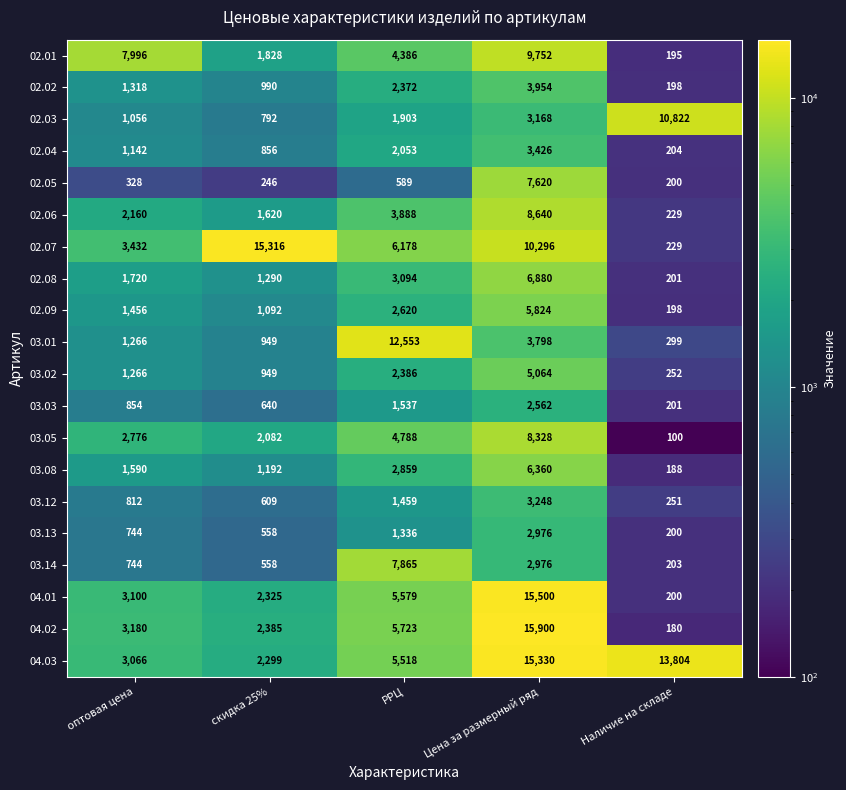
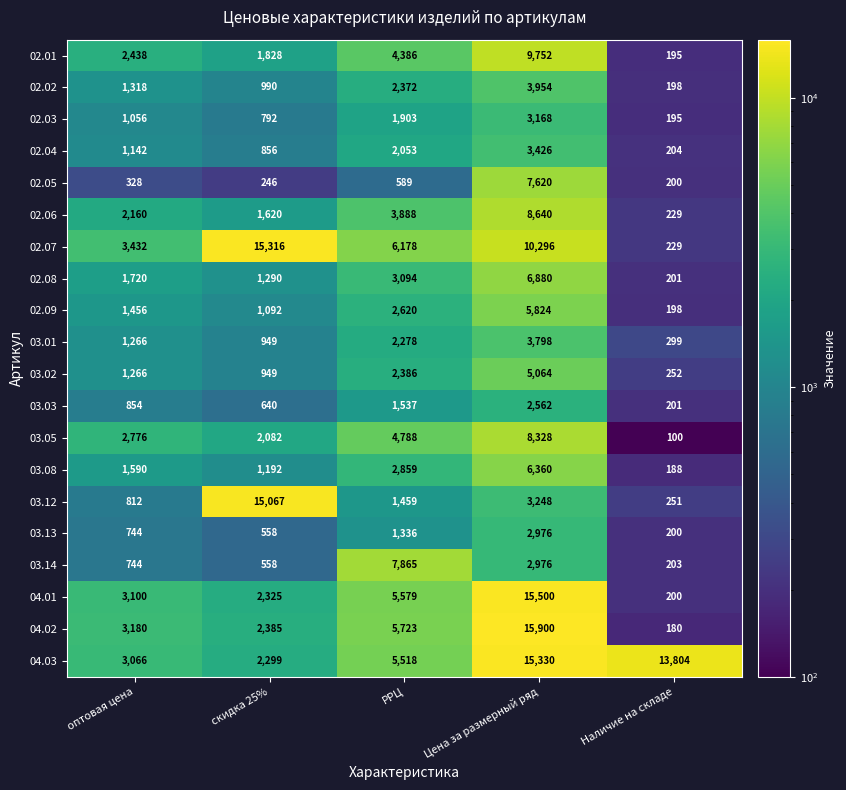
  {
    "02.01": {
-     "оптовая цена": "7,996",
+     "оптовая цена": "2,438",
      "скидка 25%": "1,828",
      "РРЦ": "4,386",
      "Цена за размерный ряд": "9,752",
      "Наличие на складе": "195"
    },
    "02.02": {
      "оптовая цена": "1,318",
      "скидка 25%": "990",
      "РРЦ": "2,372",
      "Цена за размерный ряд": "3,954",
      "Наличие на складе": "198"
    },
    "02.03": {
      "оптовая цена": "1,056",
      "скидка 25%": "792",
      "РРЦ": "1,903",
      "Цена за размерный ряд": "3,168",
-     "Наличие на складе": "10,822"
+     "Наличие на складе": "195"
    },
    "02.04": {
      "оптовая цена": "1,142",
      "скидка 25%": "856",
      "РРЦ": "2,053",
      "Цена за размерный ряд": "3,426",
      "Наличие на складе": "204"
    },
    "02.05": {
      "оптовая цена": "328",
      "скидка 25%": "246",
      "РРЦ": "589",
      "Цена за размерный ряд": "7,620",
      "Наличие на складе": "200"
    },
    "02.06": {
      "оптовая цена": "2,160",
      "скидка 25%": "1,620",
      "РРЦ": "3,888",
      "Цена за размерный ряд": "8,640",
      "Наличие на складе": "229"
    },
    "02.07": {
      "оптовая цена": "3,432",
      "скидка 25%": "15,316",
      "РРЦ": "6,178",
      "Цена за размерный ряд": "10,296",
      "Наличие на складе": "229"
    },
    "02.08": {
      "оптовая цена": "1,720",
      "скидка 25%": "1,290",
      "РРЦ": "3,094",
      "Цена за размерный ряд": "6,880",
      "Наличие на складе": "201"
    },
    "02.09": {
      "оптовая цена": "1,456",
      "скидка 25%": "1,092",
      "РРЦ": "2,620",
      "Цена за размерный ряд": "5,824",
      "Наличие на складе": "198"
    },
    "03.01": {
      "оптовая цена": "1,266",
      "скидка 25%": "949",
-     "РРЦ": "12,553",
+     "РРЦ": "2,278",
      "Цена за размерный ряд": "3,798",
      "Наличие на складе": "299"
    },
    "03.02": {
      "оптовая цена": "1,266",
      "скидка 25%": "949",
      "РРЦ": "2,386",
      "Цена за размерный ряд": "5,064",
      "Наличие на складе": "252"
    },
    "03.03": {
      "оптовая цена": "854",
      "скидка 25%": "640",
      "РРЦ": "1,537",
      "Цена за размерный ряд": "2,562",
      "Наличие на складе": "201"
    },
    "03.05": {
      "оптовая цена": "2,776",
      "скидка 25%": "2,082",
      "РРЦ": "4,788",
      "Цена за размерный ряд": "8,328",
      "Наличие на складе": "100"
    },
    "03.08": {
      "оптовая цена": "1,590",
      "скидка 25%": "1,192",
      "РРЦ": "2,859",
      "Цена за размерный ряд": "6,360",
      "Наличие на складе": "188"
    },
    "03.12": {
      "оптовая цена": "812",
-     "скидка 25%": "609",
+     "скидка 25%": "15,067",
      "РРЦ": "1,459",
      "Цена за размерный ряд": "3,248",
      "Наличие на складе": "251"
    },
    "03.13": {
      "оптовая цена": "744",
      "скидка 25%": "558",
      "РРЦ": "1,336",
      "Цена за размерный ряд": "2,976",
      "Наличие на складе": "200"
    },
    "03.14": {
      "оптовая цена": "744",
      "скидка 25%": "558",
      "РРЦ": "7,865",
      "Цена за размерный ряд": "2,976",
      "Наличие на складе": "203"
    },
    "04.01": {
      "оптовая цена": "3,100",
      "скидка 25%": "2,325",
      "РРЦ": "5,579",
      "Цена за размерный ряд": "15,500",
      "Наличие на складе": "200"
    },
    "04.02": {
      "оптовая цена": "3,180",
      "скидка 25%": "2,385",
      "РРЦ": "5,723",
      "Цена за размерный ряд": "15,900",
      "Наличие на складе": "180"
    },
    "04.03": {
      "оптовая цена": "3,066",
      "скидка 25%": "2,299",
      "РРЦ": "5,518",
      "Цена за размерный ряд": "15,330",
      "Наличие на складе": "13,804"
    }
  }
